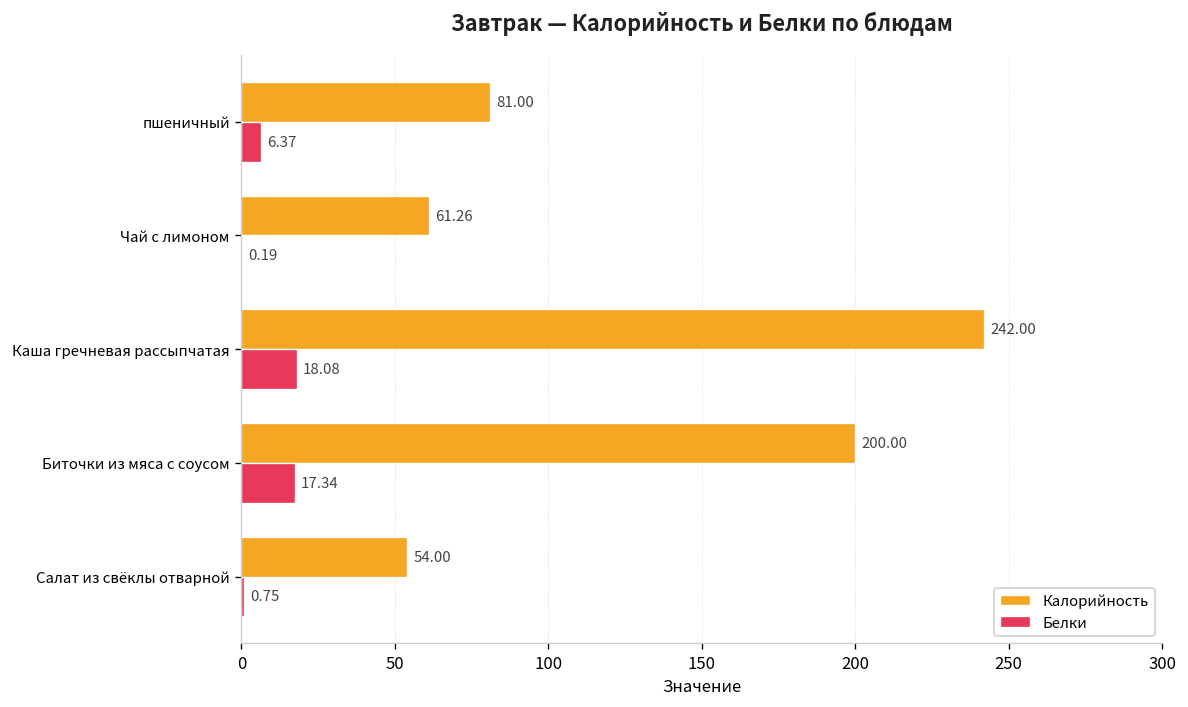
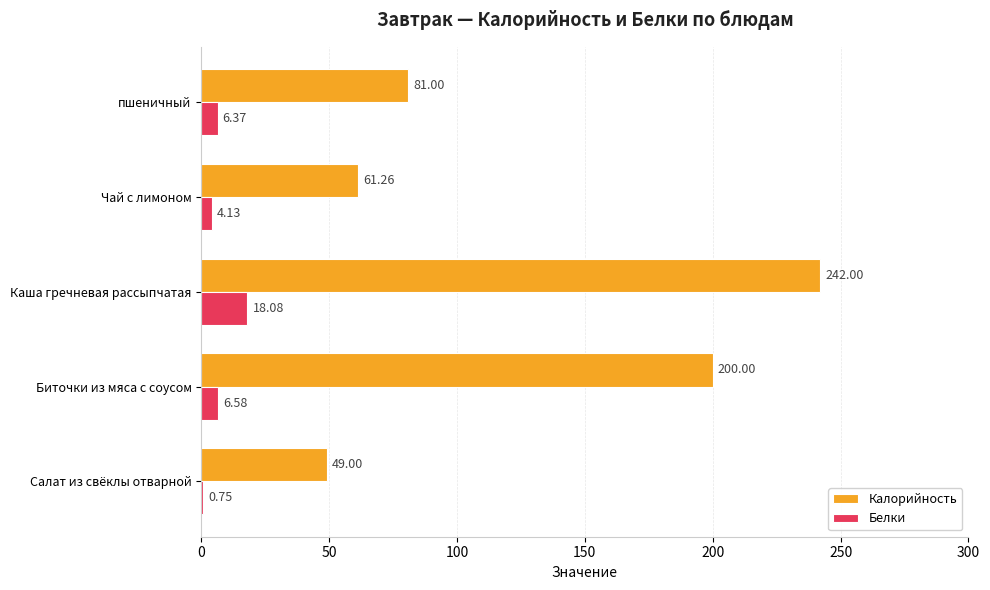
  {
    "Калорийность": {
      "пшеничный": 81.00,
      "Чай с лимоном": 61.26,
      "Каша гречневая рассыпчатая": 242.00,
      "Биточки из мяса с соусом": 200.00,
-     "Салат из свёклы отварной": 54.00
+     "Салат из свёклы отварной": 49.00
    },
    "Белки": {
      "пшеничный": 6.37,
-     "Чай с лимоном": 0.19,
+     "Чай с лимоном": 4.13,
      "Каша гречневая рассыпчатая": 18.08,
-     "Биточки из мяса с соусом": 17.34,
+     "Биточки из мяса с соусом": 6.58,
      "Салат из свёклы отварной": 0.75
    }
  }
